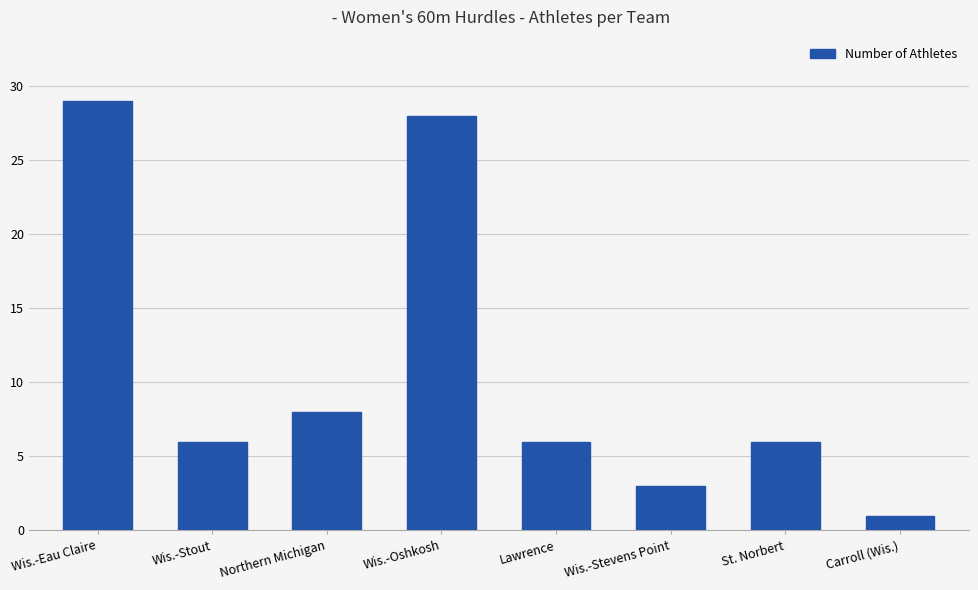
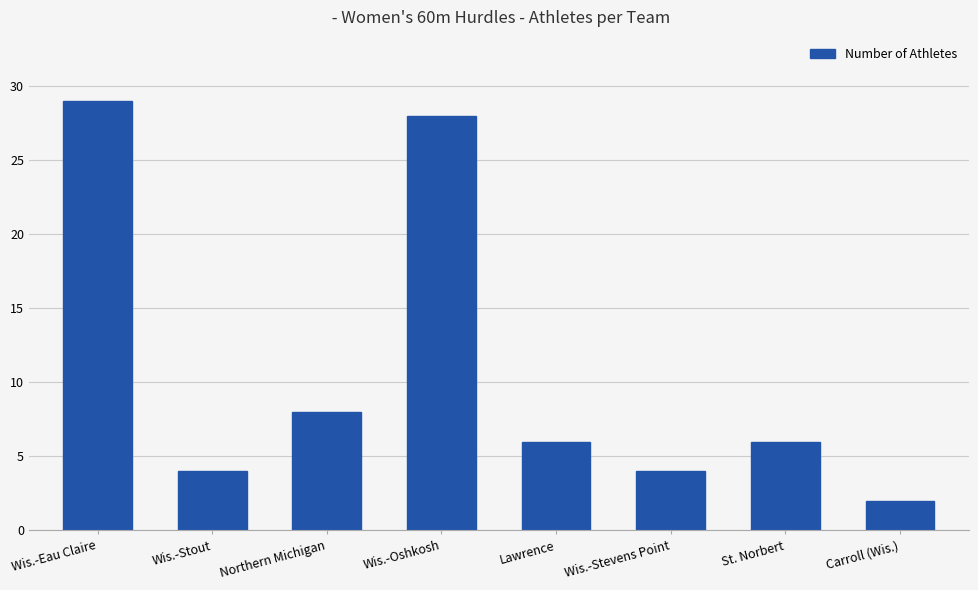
  {
    "Wis.-Eau Claire": 29,
-   "Wis.-Stout": 6,
+   "Wis.-Stout": 4,
    "Northern Michigan": 8,
    "Wis.-Oshkosh": 28,
    "Lawrence": 6,
-   "Wis.-Stevens Point": 3,
+   "Wis.-Stevens Point": 4,
    "St. Norbert": 6,
-   "Carroll (Wis.)": 1
+   "Carroll (Wis.)": 2
  }
